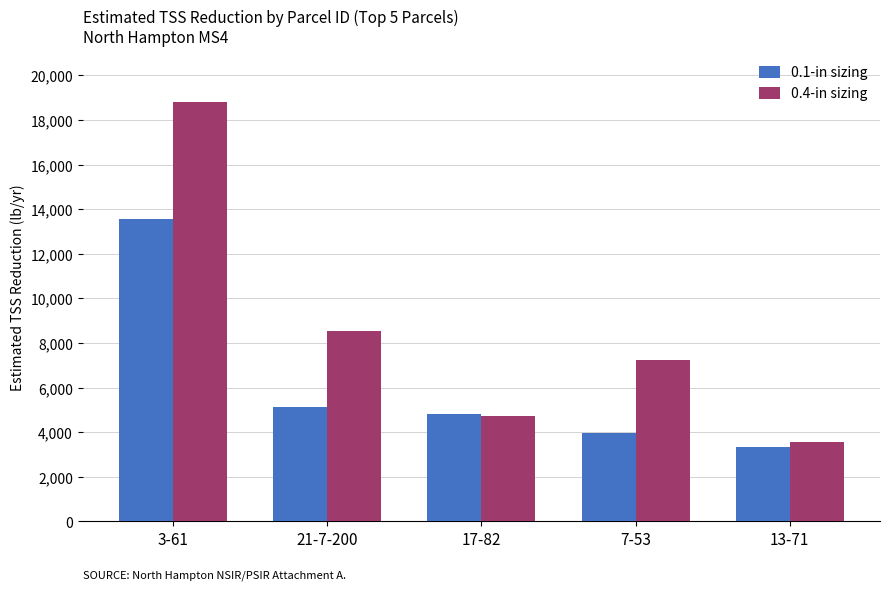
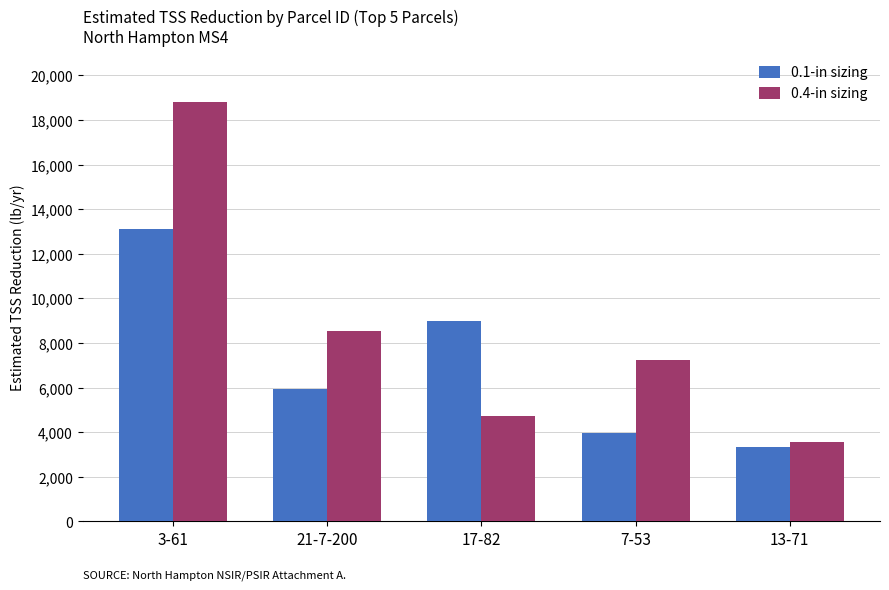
  {
    "0.1-in sizing": {
-     "3-61": "13,600",
-     "21-7-200": "5,100",
-     "17-82": "4,800",
+     "3-61": "13,100",
+     "21-7-200": "6,000",
+     "17-82": "9,000",
      "7-53": "4,000",
      "13-71": "3,400"
    },
    "0.4-in sizing": {
      "3-61": "18,800",
      "21-7-200": "8,500",
      "17-82": "4,700",
      "7-53": "7,200",
      "13-71": "3,500"
    }
  }
